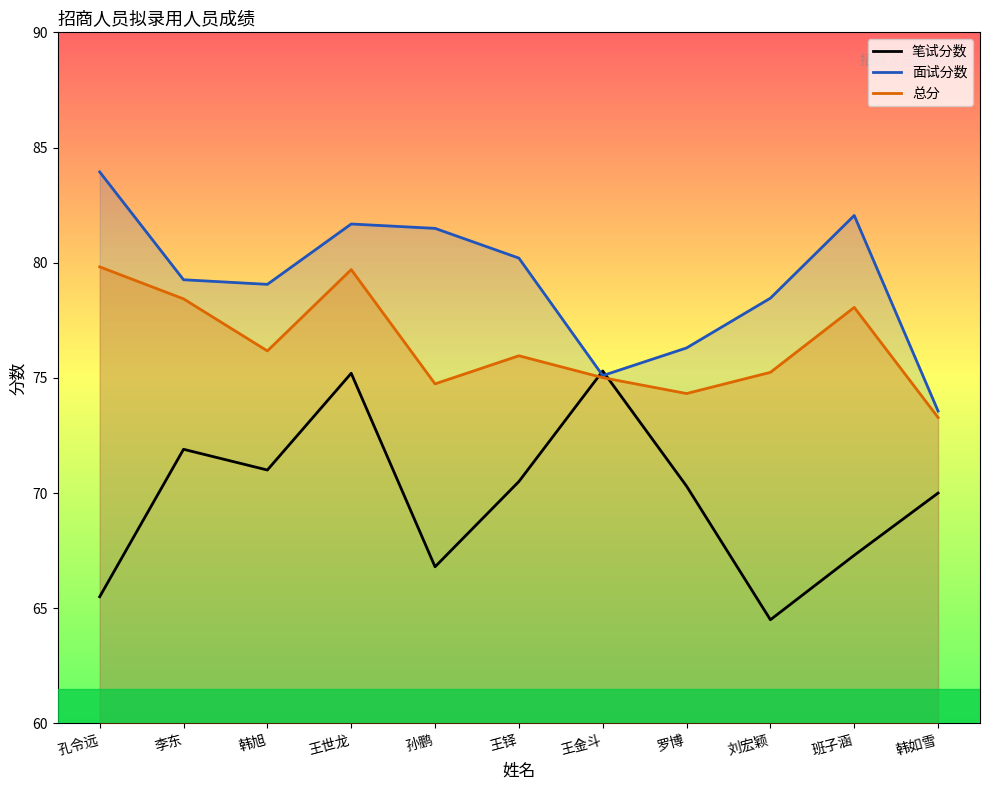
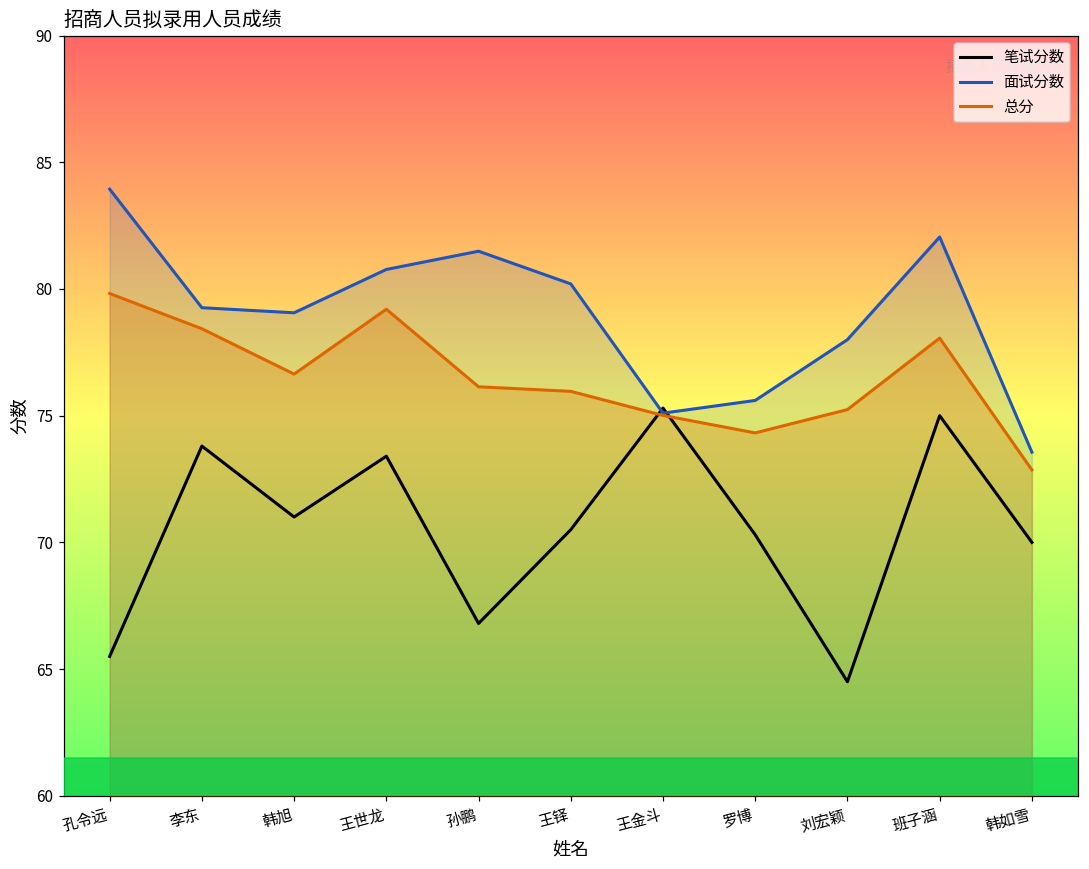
  {
    "笔试分数": {
      "孔令远": 65.5,
-     "李东": 71.9,
+     "李东": 73.8,
      "韩旭": 71.0,
-     "王世龙": 75.2,
+     "王世龙": 73.4,
      "孙鹏": 66.8,
      "王铎": 70.5,
      "王金斗": 75.3,
      "罗博": 70.3,
      "刘宏颖": 64.5,
-     "班子涵": 67.3,
+     "班子涵": 75.0,
      "韩如雪": 70.0
    },
    "面试分数": {
      "孔令远": 83.9,
      "李东": 79.3,
      "韩旭": 79.1,
-     "王世龙": 81.7,
+     "王世龙": 80.8,
      "孙鹏": 81.5,
      "王铎": 80.2,
-     "罗博": 76.3,
-     "刘宏颖": 78.5,
+     "罗博": 75.6,
+     "刘宏颖": 78.0,
      "班子涵": 82.1,
      "韩如雪": 73.6
    },
    "总分": {
      "孔令远": 79.8,
      "李东": 78.4,
-     "韩旭": 76.2,
-     "王世龙": 79.7,
-     "孙鹏": 74.7,
+     "韩旭": 76.6,
+     "王世龙": 79.2,
+     "孙鹏": 76.1,
      "王铎": 76.0,
      "罗博": 74.3,
      "刘宏颖": 75.2,
      "班子涵": 78.1,
-     "韩如雪": 73.3
+     "韩如雪": 72.9
    }
  }
